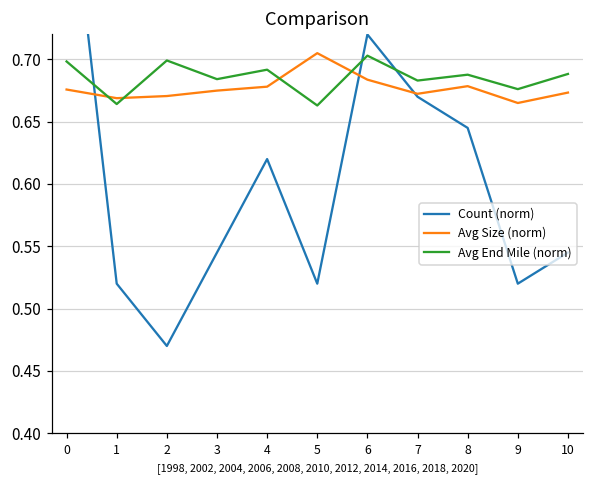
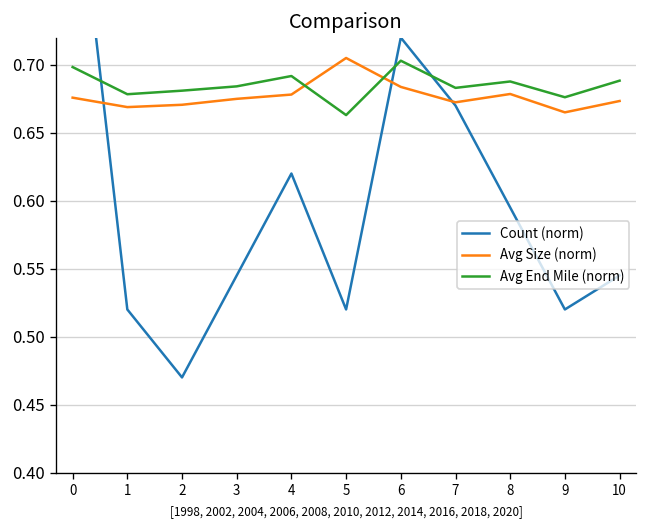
  {
    "Count (norm)": {
      "1": 0.520,
      "2": 0.470,
      "3": 0.545,
      "4": 0.620,
      "5": 0.520,
      "6": 0.720,
      "7": 0.670,
-     "8": 0.645,
+     "8": 0.595,
      "9": 0.520
    },
    "Avg Size (norm)": {
      "0": 0.676,
      "1": 0.669,
      "2": 0.671,
      "3": 0.675,
      "4": 0.678,
      "5": 0.705,
      "6": 0.684,
      "7": 0.672,
      "8": 0.679,
      "9": 0.665,
      "10": 0.673
    },
    "Avg End Mile (norm)": {
      "0": 0.698,
-     "1": 0.664,
-     "2": 0.699,
+     "1": 0.678,
+     "2": 0.681,
      "3": 0.684,
      "4": 0.692,
      "5": 0.663,
      "6": 0.703,
      "7": 0.683,
      "8": 0.688,
      "9": 0.676,
      "10": 0.688
    }
  }
